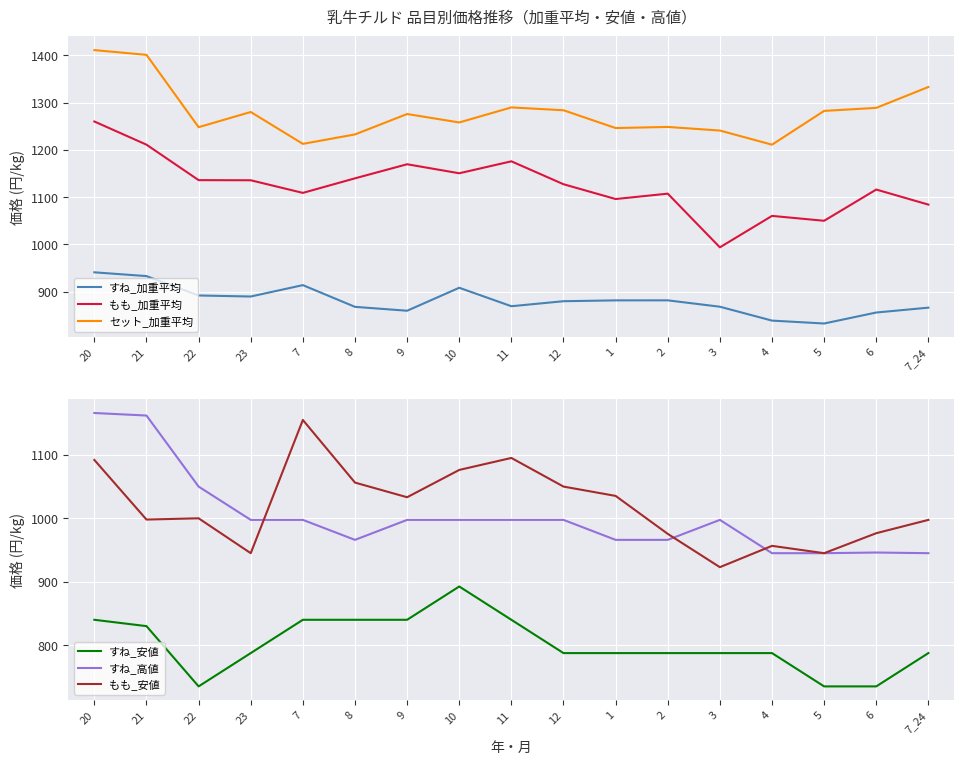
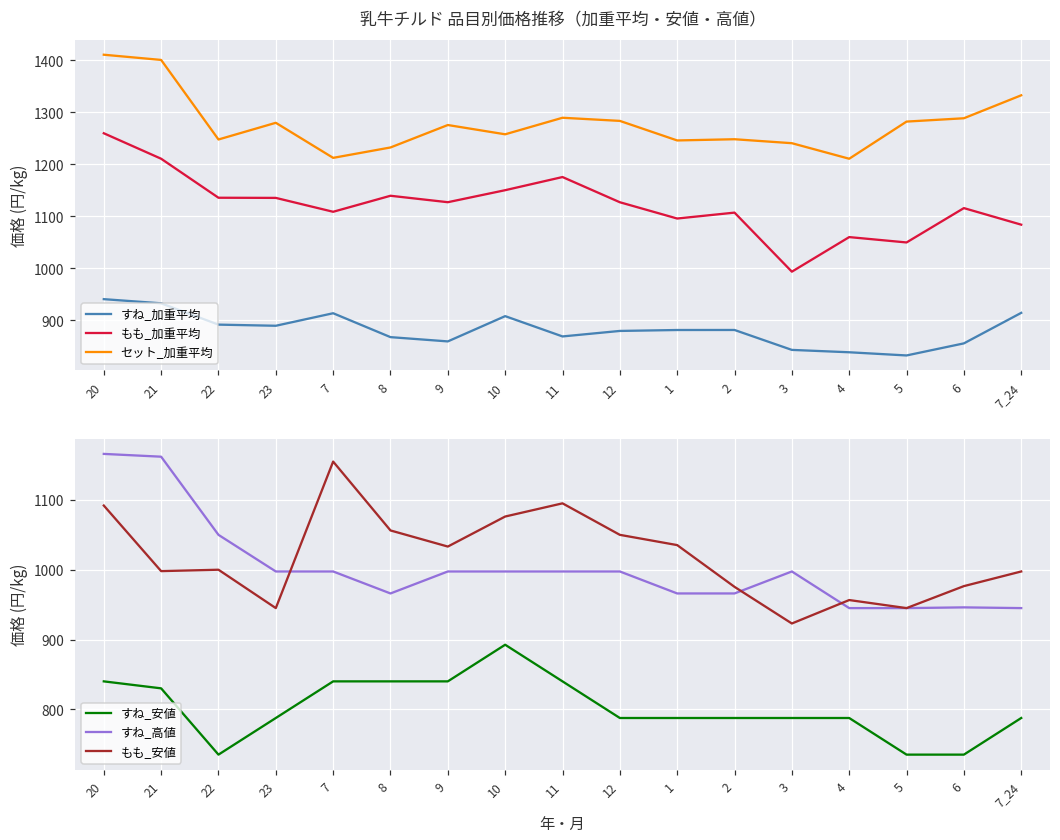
  {
    "乳牛チルド 品目別価格推移（加重平均・安値・高値）": {
      "すね_加重平均": {
        "20": 940,
        "21": 930,
        "22": 890,
        "23": 890,
        "7": 910,
        "8": 870,
        "9": 860,
        "10": 910,
        "11": 870,
        "12": 880,
        "1": 880,
        "2": 880,
-       "3": 870,
+       "3": 840,
        "4": 840,
        "5": 830,
        "6": 860,
-       "7_24": 870
+       "7_24": 910
      },
      "もも_加重平均": {
        "20": 1260,
        "21": 1210,
        "22": 1140,
        "23": 1140,
        "7": 1110,
        "8": 1140,
-       "9": 1170,
+       "9": 1130,
        "10": 1150,
        "11": 1180,
        "12": 1130,
        "1": 1100,
        "2": 1110,
        "3": 990,
        "4": 1060,
        "5": 1050,
        "6": 1120,
        "7_24": 1080
      },
      "セット_加重平均": {
        "20": 1410,
        "21": 1400,
        "22": 1250,
        "23": 1280,
        "7": 1210,
        "8": 1230,
        "9": 1280,
        "10": 1260,
        "11": 1290,
        "12": 1280,
        "1": 1250,
        "2": 1250,
        "3": 1240,
        "4": 1210,
        "5": 1280,
        "6": 1290,
        "7_24": 1330
      }
    }
  }
